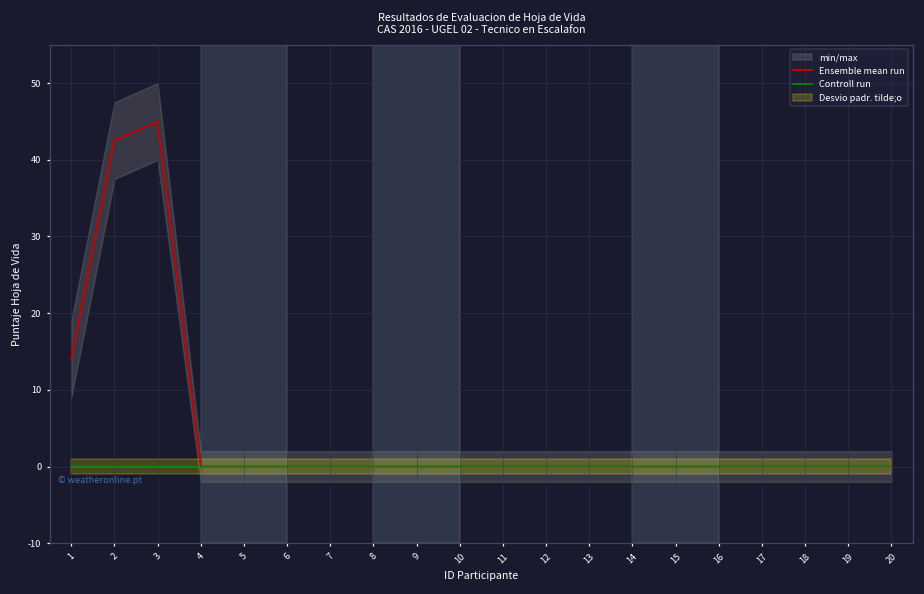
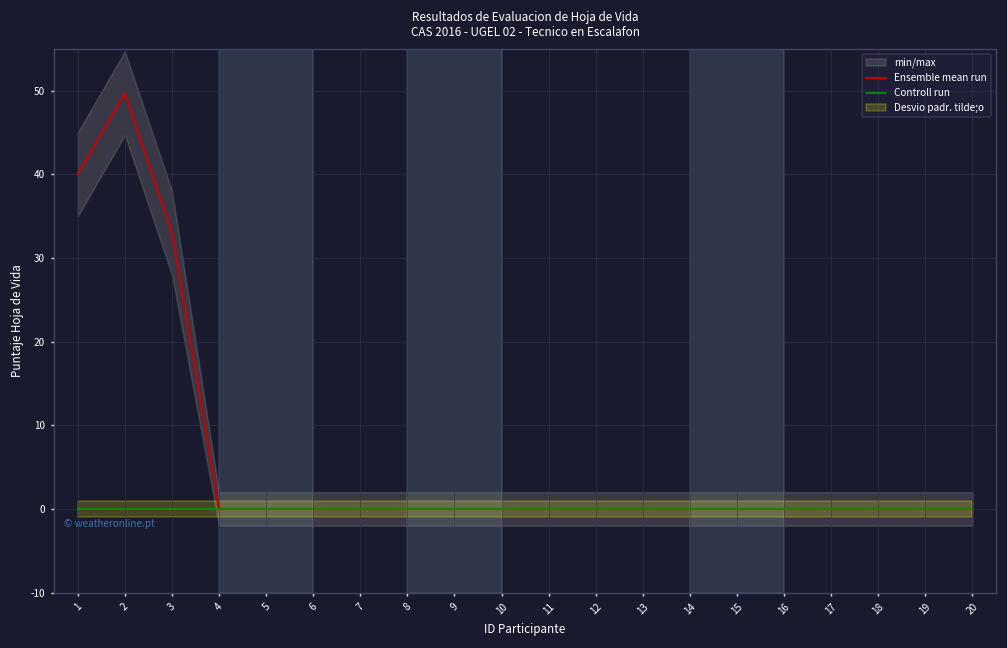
  {
    "Ensemble mean run": {
-     "1": 14,
-     "2": 43,
-     "3": 45
+     "1": 40,
+     "2": 50,
+     "3": 33
    },
    "Controll run": {
      "1": 0,
      "2": 0,
      "3": 0
    },
    "Desvio padr. tilde;o": {
      "1": 1,
      "2": 1,
      "3": 1,
      "4": 1,
      "5": 1,
      "6": 1,
      "7": 1,
      "8": 1,
      "9": 1,
      "10": 1,
      "11": 1,
      "12": 1,
      "13": 1,
      "14": 1,
      "15": 1,
      "16": 1,
      "17": 1,
      "18": 1,
      "19": 1,
      "20": 1
    }
  }
